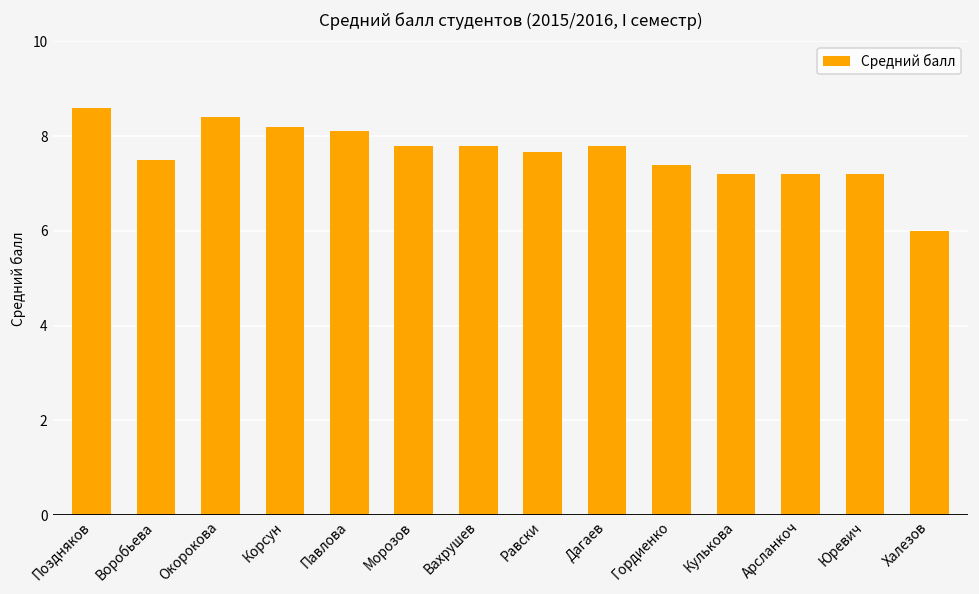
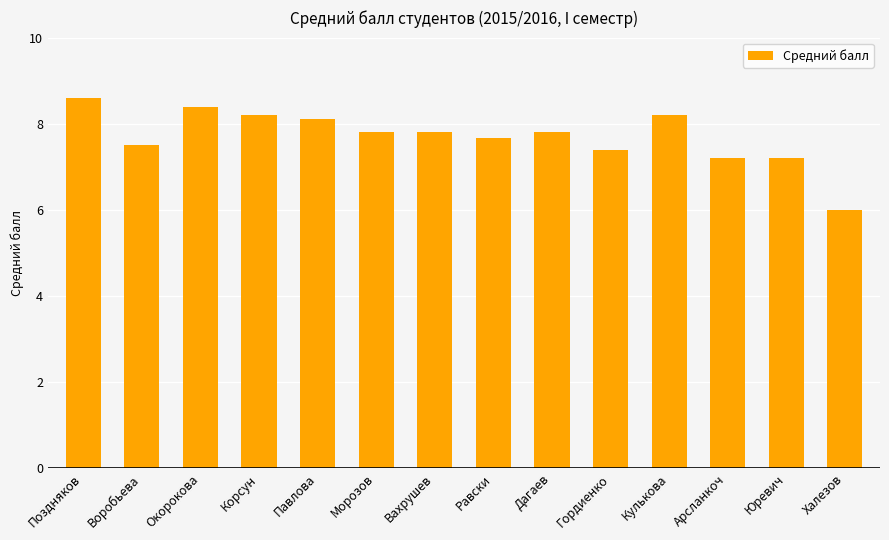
  {
    "Поздняков": 8.6,
    "Воробьева": 7.5,
    "Окорокова": 8.4,
    "Корсун": 8.2,
    "Павлова": 8.1,
    "Морозов": 7.8,
    "Вахрушев": 7.8,
    "Равски": 7.7,
    "Дагаев": 7.8,
    "Гордиенко": 7.4,
-   "Кулькова": 7.2,
+   "Кулькова": 8.2,
    "Арсланкоч": 7.2,
    "Юревич": 7.2,
    "Халезов": 6.0
  }
